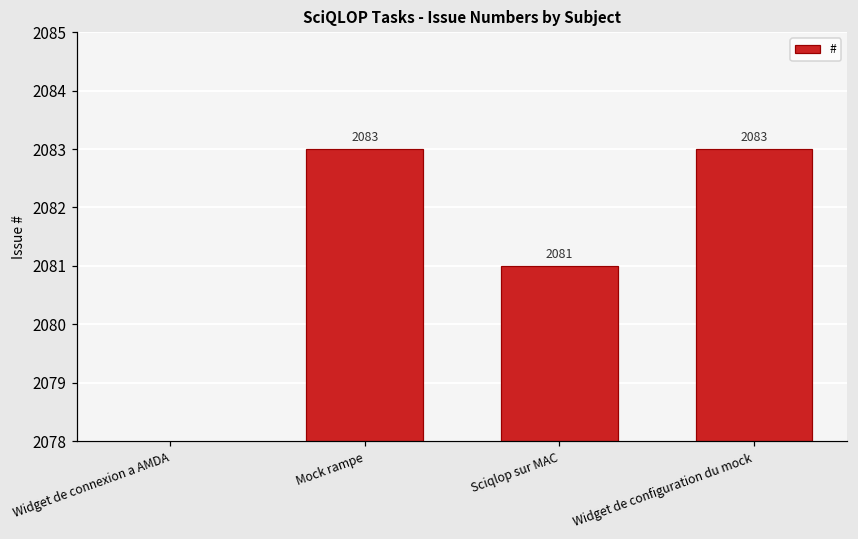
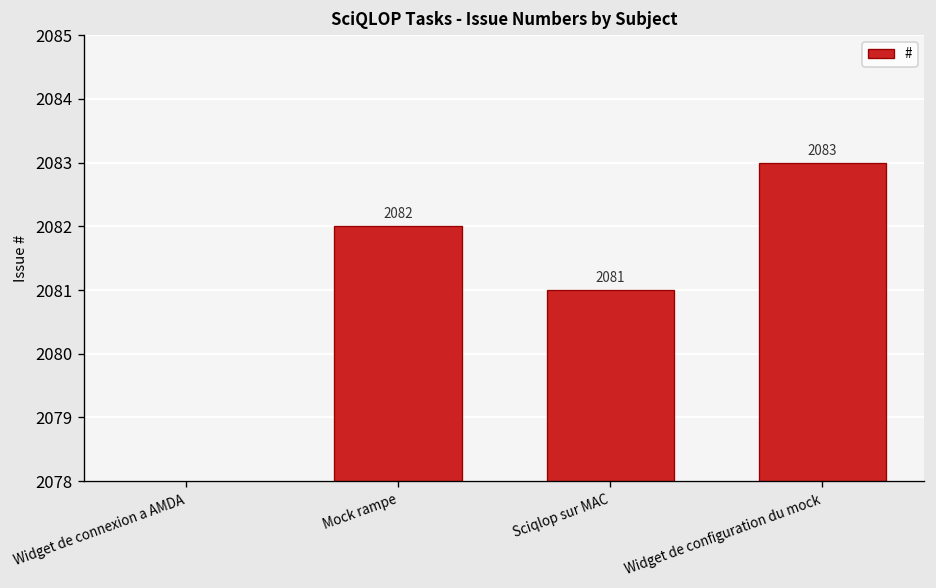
  {
-   "Mock rampe": 2083,
+   "Mock rampe": 2082,
    "Sciqlop sur MAC": 2081,
    "Widget de configuration du mock": 2083
  }
